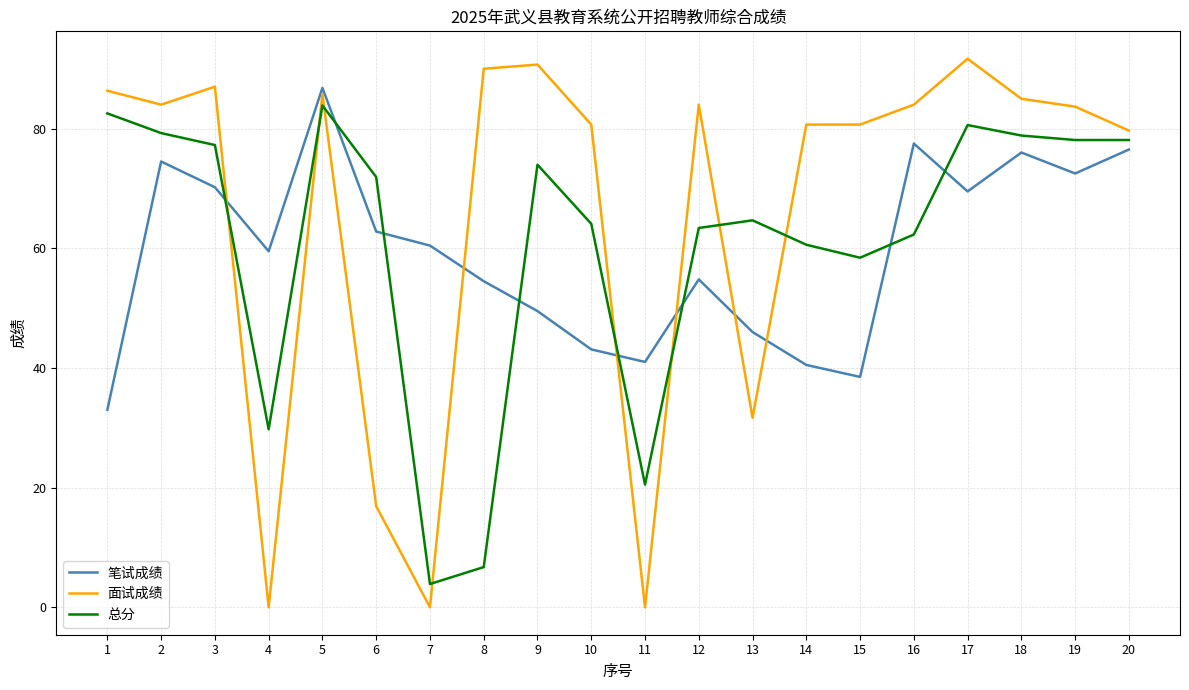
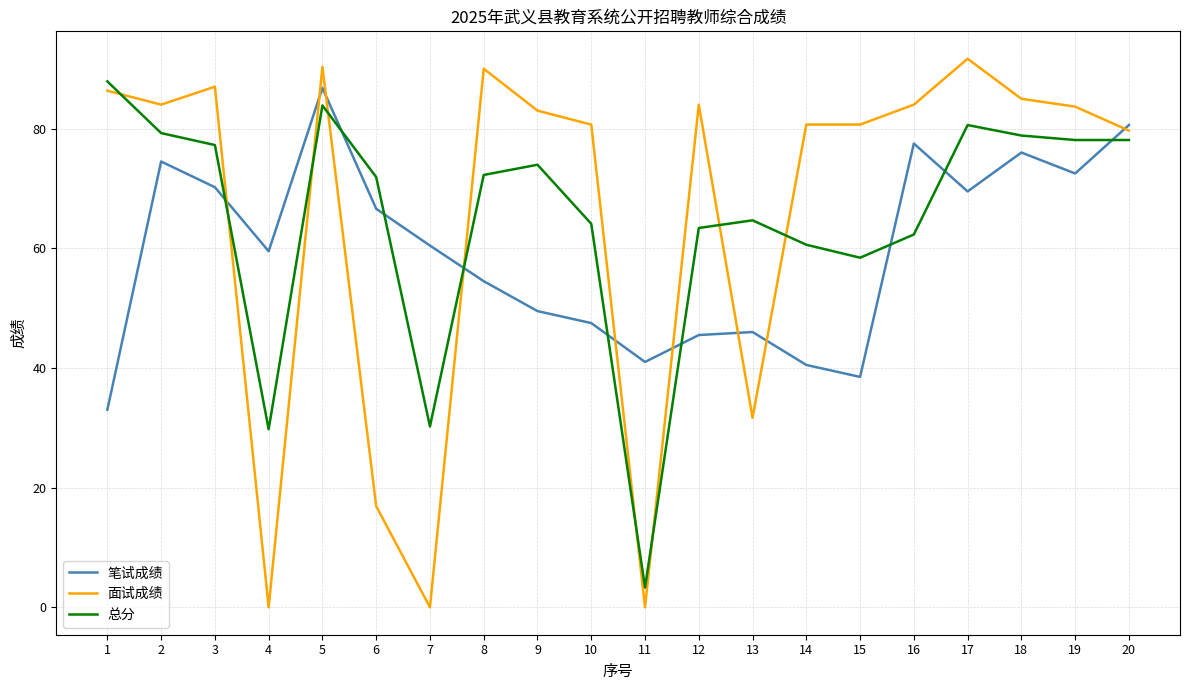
  {
    "笔试成绩": {
      "1": 33,
      "2": 75,
      "3": 70,
      "4": 60,
      "5": 87,
-     "6": 63,
+     "6": 67,
      "7": 60,
      "8": 55,
      "9": 50,
-     "10": 43,
+     "10": 48,
      "11": 41,
-     "12": 55,
+     "12": 46,
      "13": 46,
      "14": 41,
      "15": 39,
      "16": 78,
      "17": 70,
      "18": 76,
      "19": 73,
-     "20": 77
+     "20": 81
    },
    "面试成绩": {
      "1": 86,
      "2": 84,
      "3": 87,
      "4": 0,
-     "5": 86,
+     "5": 90,
      "6": 17,
      "7": 0,
      "8": 90,
-     "9": 91,
+     "9": 83,
      "10": 81,
      "11": 0,
      "12": 84,
      "13": 32,
      "14": 81,
      "15": 81,
      "16": 84,
      "17": 92,
      "18": 85,
      "19": 84,
      "20": 80
    },
    "总分": {
-     "1": 83,
+     "1": 88,
      "2": 79,
      "3": 77,
      "4": 30,
      "5": 84,
      "6": 72,
-     "7": 4,
-     "8": 7,
+     "7": 30,
+     "8": 72,
      "9": 74,
      "10": 64,
-     "11": 21,
+     "11": 3,
      "12": 63,
      "13": 65,
      "14": 61,
      "15": 58,
      "16": 62,
      "17": 81,
      "18": 79,
      "19": 78,
      "20": 78
    }
  }
